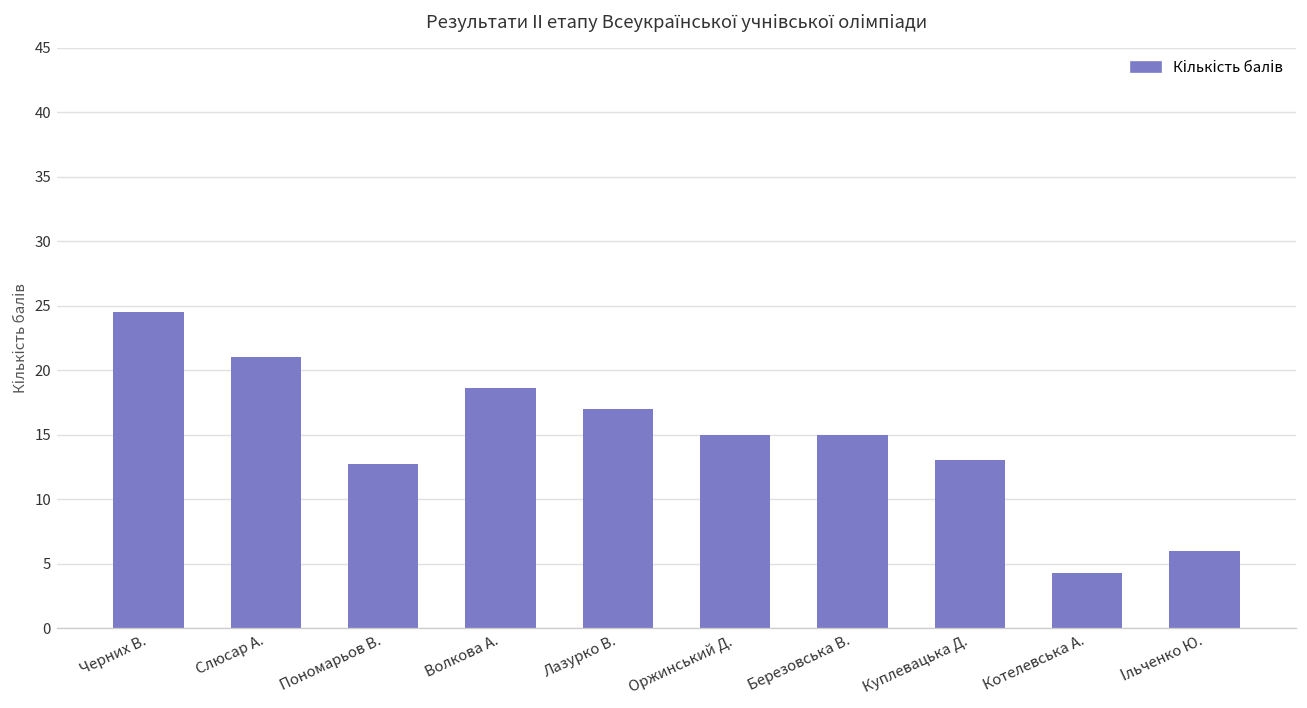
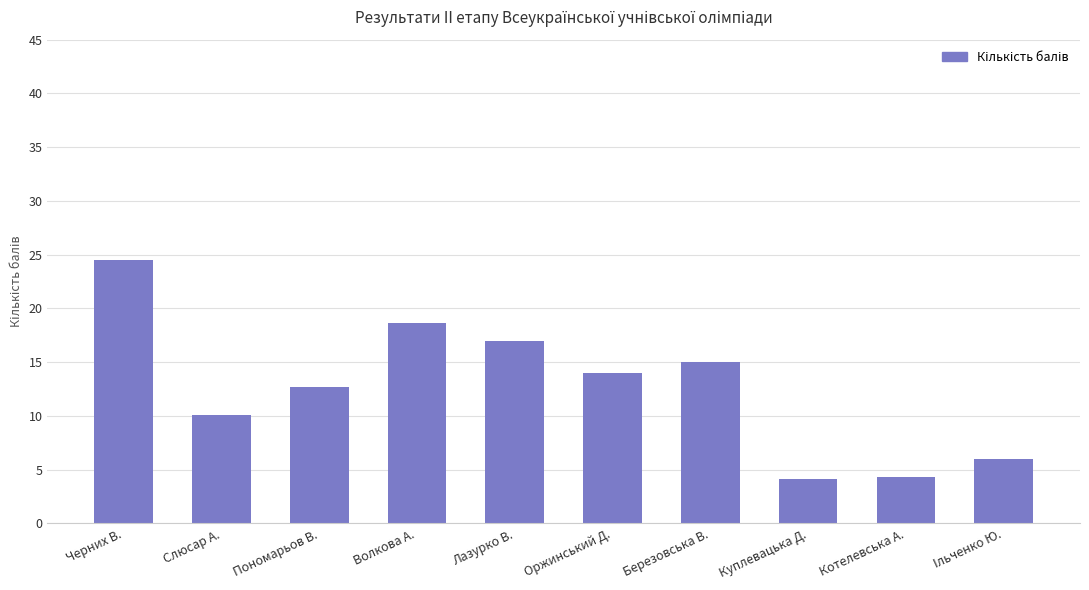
  {
    "Черних В.": 24.5,
-   "Слюсар А.": 21.0,
+   "Слюсар А.": 10.1,
    "Пономарьов В.": 12.7,
    "Волкова А.": 18.6,
    "Лазурко В.": 17.0,
-   "Оржинський Д.": 15,
+   "Оржинський Д.": 14,
    "Березовська В.": 15.0,
-   "Куплевацька Д.": 13.0,
+   "Куплевацька Д.": 4.1,
    "Котелевська А.": 4.3,
    "Ільченко Ю.": 6.0
  }
